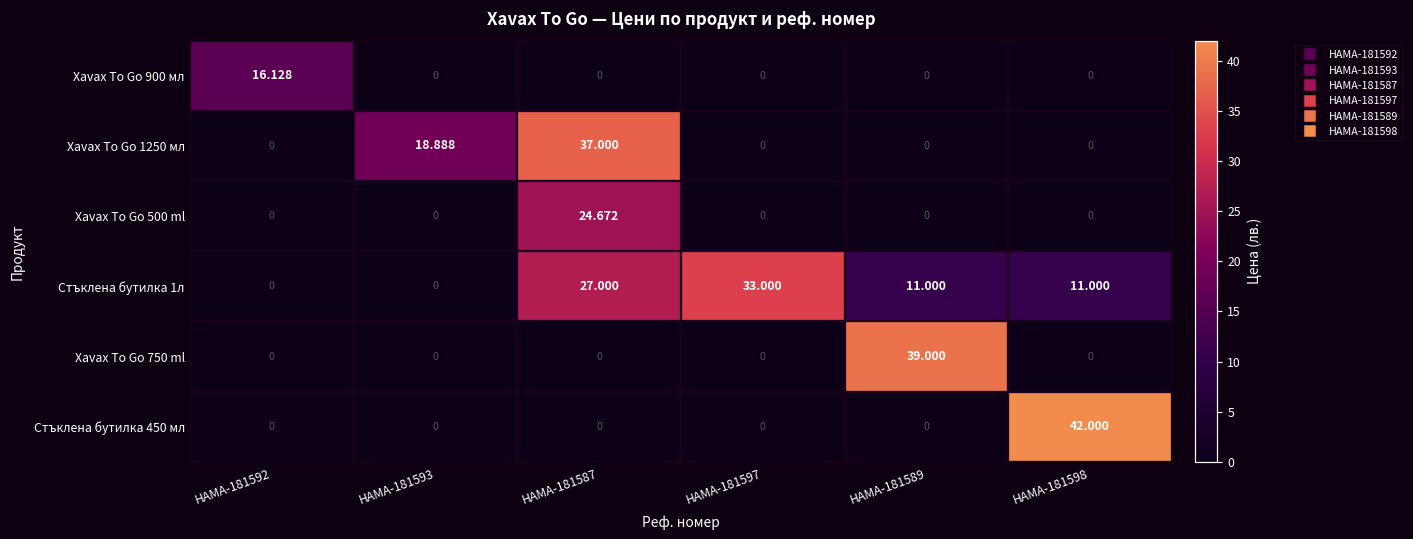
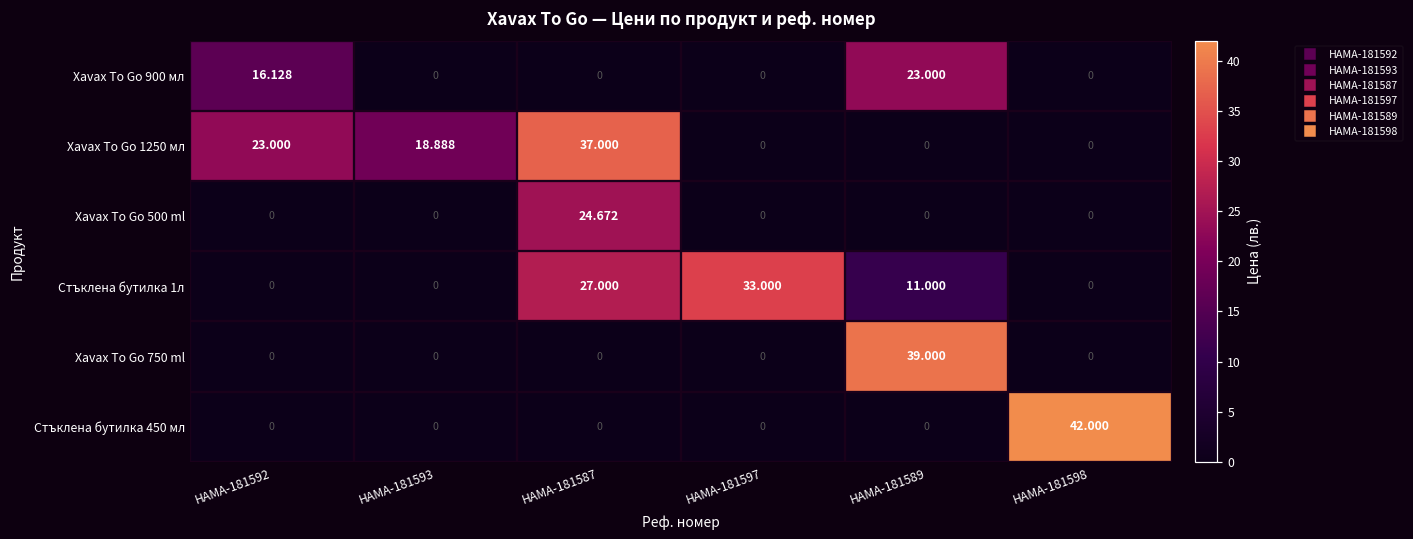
  {
    "Xavax To Go 900 мл": {
      "HAMA-181592": 16.128,
      "HAMA-181593": 0,
      "HAMA-181587": 0,
      "HAMA-181597": 0,
-     "HAMA-181589": 0,
+     "HAMA-181589": 23.000,
      "HAMA-181598": 0
    },
    "Xavax To Go 1250 мл": {
-     "HAMA-181592": 0,
+     "HAMA-181592": 23.000,
      "HAMA-181593": 18.888,
      "HAMA-181587": 37.000,
      "HAMA-181597": 0,
      "HAMA-181589": 0,
      "HAMA-181598": 0
    },
    "Xavax To Go 500 ml": {
      "HAMA-181592": 0,
      "HAMA-181593": 0,
      "HAMA-181587": 24.672,
      "HAMA-181597": 0,
      "HAMA-181589": 0,
      "HAMA-181598": 0
    },
    "Стъклена бутилка 1л": {
      "HAMA-181592": 0,
      "HAMA-181593": 0,
      "HAMA-181587": 27.000,
      "HAMA-181597": 33.000,
      "HAMA-181589": 11.000,
-     "HAMA-181598": 11.000
+     "HAMA-181598": 0
    },
    "Xavax To Go 750 ml": {
      "HAMA-181592": 0,
      "HAMA-181593": 0,
      "HAMA-181587": 0,
      "HAMA-181597": 0,
      "HAMA-181589": 39.000,
      "HAMA-181598": 0
    },
    "Стъклена бутилка 450 мл": {
      "HAMA-181592": 0,
      "HAMA-181593": 0,
      "HAMA-181587": 0,
      "HAMA-181597": 0,
      "HAMA-181589": 0,
      "HAMA-181598": 42.000
    }
  }
